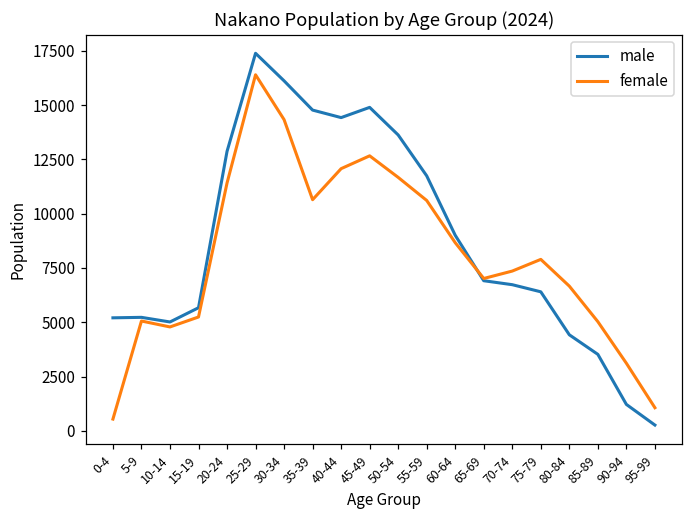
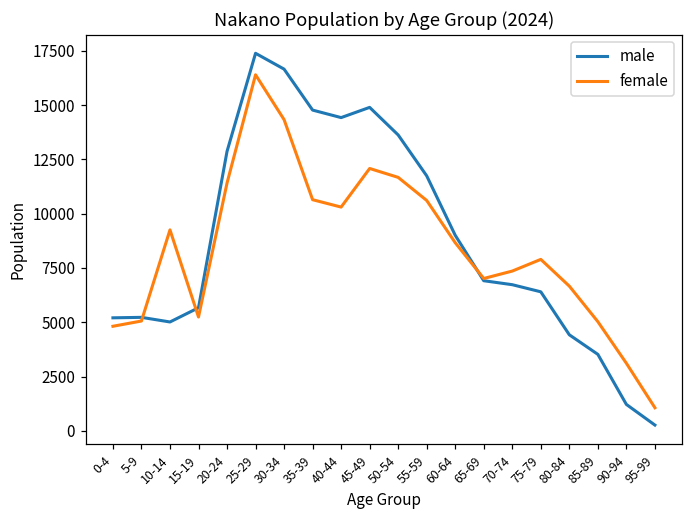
  {
    "male": {
      "0-4": 5200,
      "5-9": 5200,
      "10-14": 5000,
      "15-19": 5700,
      "20-24": 12900,
      "25-29": 17400,
-     "30-34": 16100,
+     "30-34": 16700,
      "35-39": 14800,
      "40-44": 14400,
      "45-49": 14900,
      "50-54": 13600,
      "55-59": 11700,
      "60-64": 9000,
      "70-74": 6700,
      "75-79": 6400,
      "80-84": 4400,
      "85-89": 3500,
      "90-94": 1200,
      "95-99": 300
    },
    "female": {
-     "0-4": 500,
+     "0-4": 4800,
      "5-9": 5100,
-     "10-14": 4800,
+     "10-14": 9300,
      "15-19": 5200,
      "20-24": 11400,
      "25-29": 16400,
      "30-34": 14300,
      "35-39": 10600,
-     "40-44": 12100,
-     "45-49": 12700,
+     "40-44": 10300,
+     "45-49": 12100,
      "50-54": 11700,
      "55-59": 10600,
      "60-64": 8700,
      "70-74": 7400,
      "75-79": 7900,
      "80-84": 6700,
      "85-89": 5000,
      "90-94": 3100,
      "95-99": 1100
    }
  }
